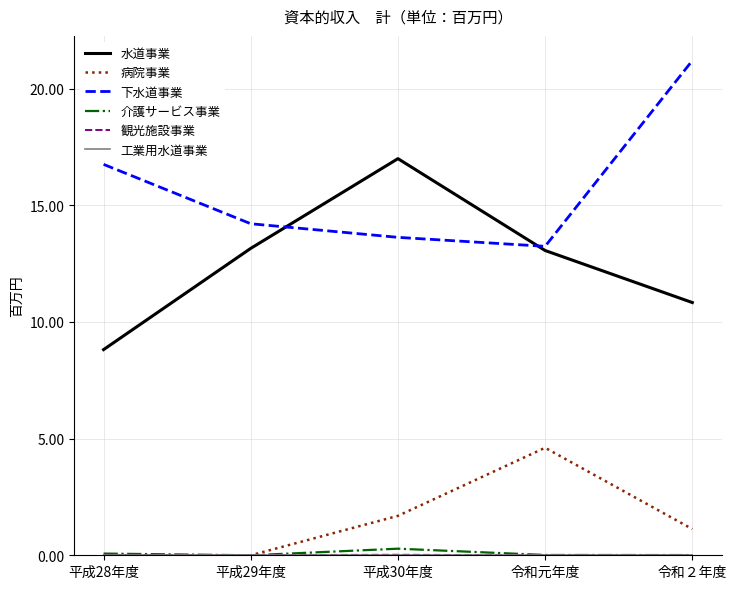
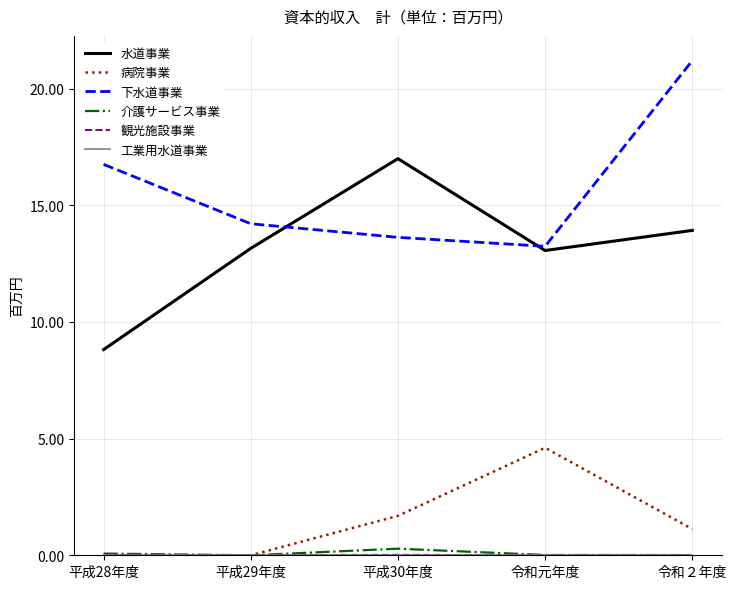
  {
    "水道事業": {
      "平成28年度": 8.8,
      "平成29年度": 13.2,
      "平成30年度": 17.0,
      "令和元年度": 13.1,
-     "令和２年度": 10.8
+     "令和２年度": 13.9
    },
    "病院事業": {
      "平成30年度": 1.7,
      "令和元年度": 4.6,
      "令和２年度": 1.1
    },
    "下水道事業": {
      "平成28年度": 16.8,
      "平成29年度": 14.2,
      "平成30年度": 13.6,
      "令和元年度": 13.2,
      "令和２年度": 21.2
    },
    "介護サービス事業": {
      "平成30年度": 0.3
    },
    "工業用水道事業": {
      "平成30年度": 0.0
    }
  }
